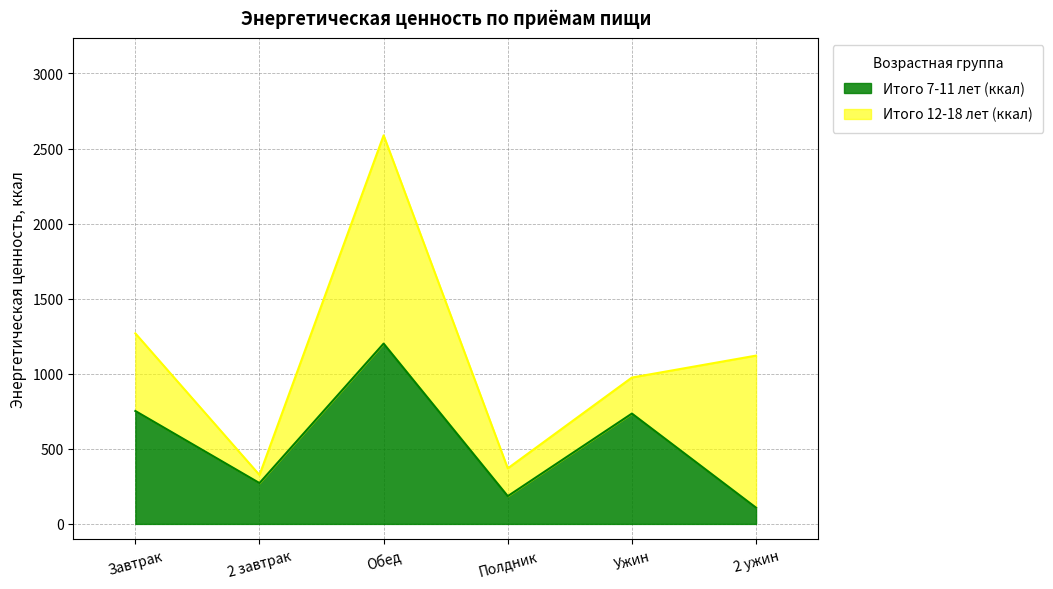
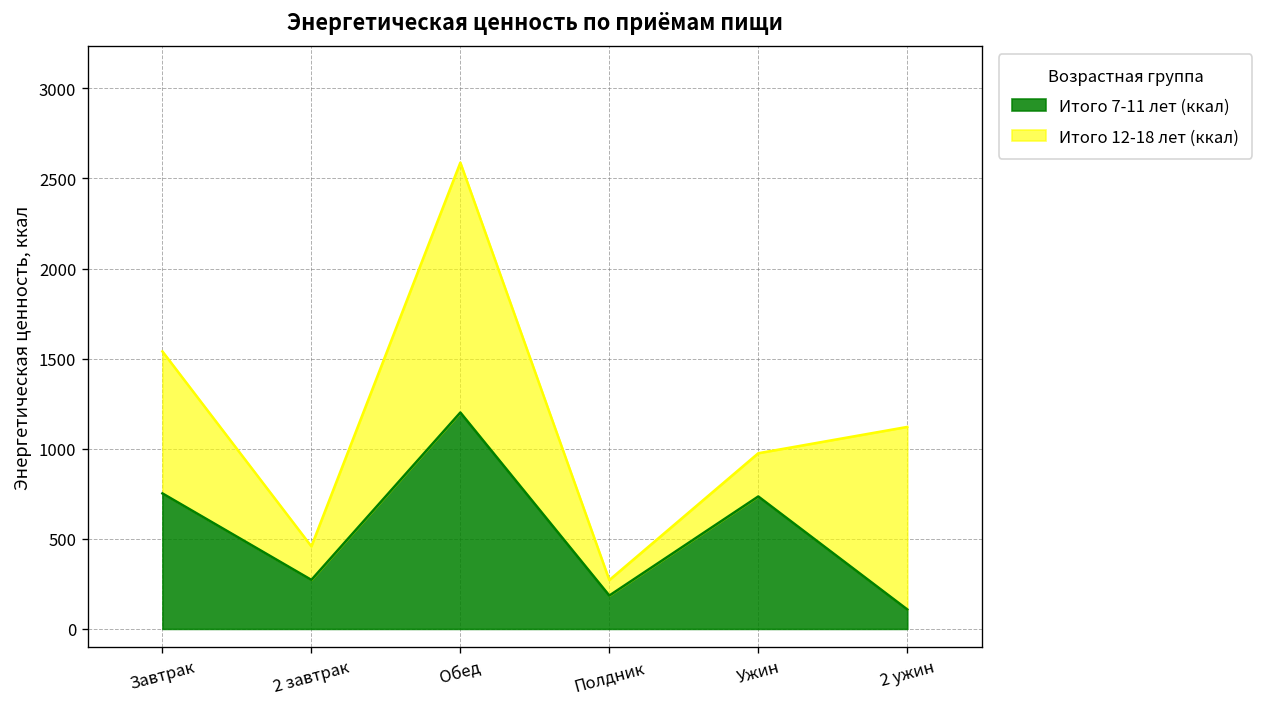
  {
    "Итого 7-11 лет (ккал)": {
      "Завтрак": 750,
      "2 завтрак": 270,
      "Обед": 1200,
      "Полдник": 190,
      "Ужин": 740,
      "2 ужин": 110
    },
    "Итого 12-18 лет (ккал)": {
-     "Завтрак": 520,
-     "2 завтрак": 50,
+     "Завтрак": 790,
+     "2 завтрак": 190,
      "Обед": 1390,
-     "Полдник": 190,
+     "Полдник": 90,
      "Ужин": 240,
      "2 ужин": 1010
    }
  }
